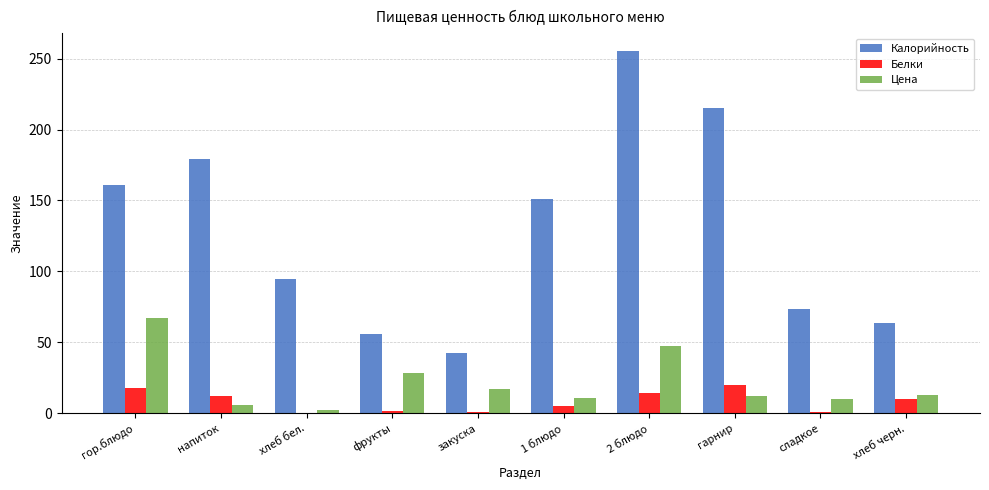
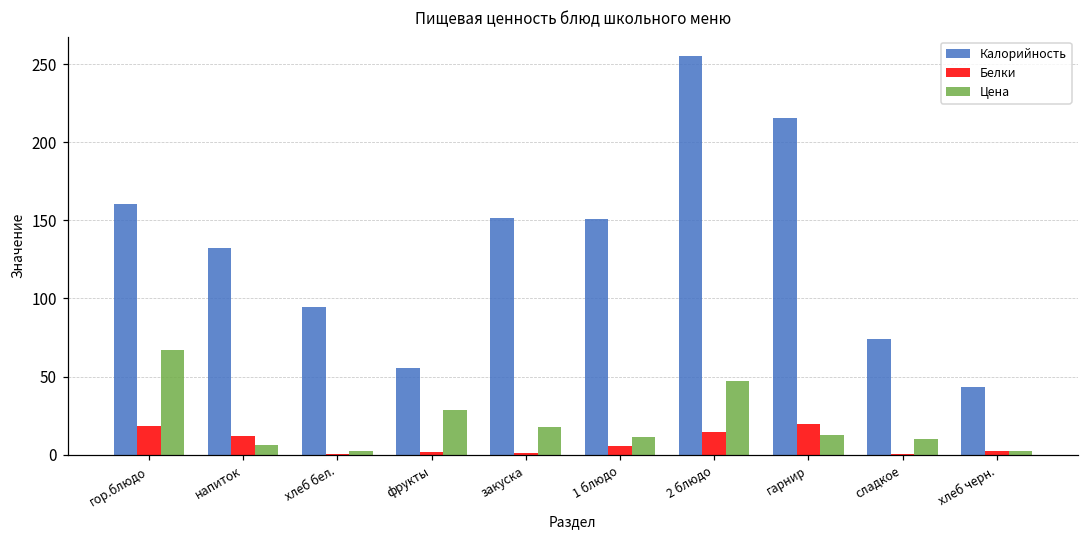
  {
    "Калорийность": {
      "гор.блюдо": 161,
-     "напиток": 179,
+     "напиток": 132,
      "хлеб бел.": 95,
      "фрукты": 56,
-     "закуска": 42,
+     "закуска": 152,
      "1 блюдо": 151,
      "2 блюдо": 255,
      "гарнир": 215,
      "сладкое": 74,
-     "хлеб черн.": 64
+     "хлеб черн.": 43
    },
    "Белки": {
      "гор.блюдо": 18,
      "напиток": 12,
      "1 блюдо": 5,
      "2 блюдо": 15,
      "гарнир": 20,
-     "хлеб черн.": 10
+     "хлеб черн.": 2
    },
    "Цена": {
      "гор.блюдо": 67,
      "напиток": 6,
      "хлеб бел.": 2,
      "фрукты": 28,
      "закуска": 17,
      "1 блюдо": 11,
      "2 блюдо": 47,
      "гарнир": 12,
      "сладкое": 10,
-     "хлеб черн.": 13
+     "хлеб черн.": 2
    }
  }
